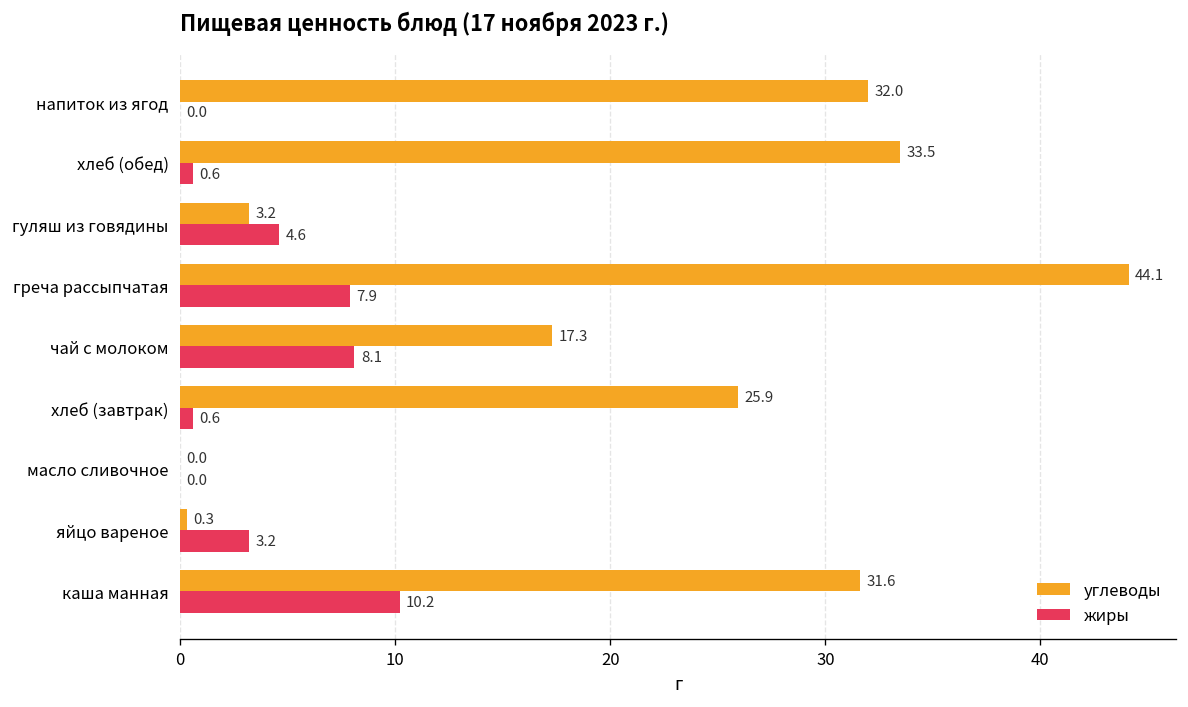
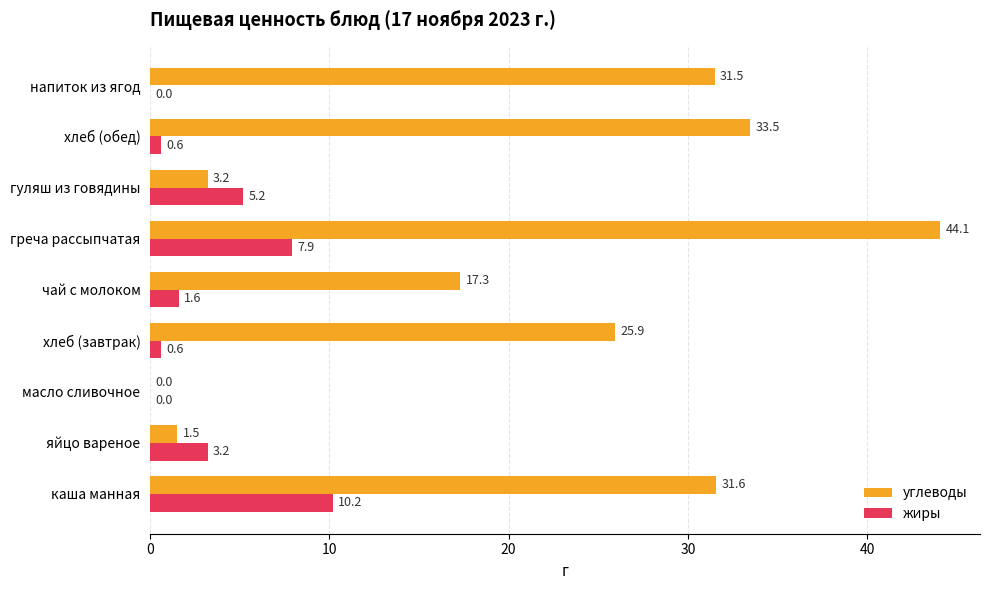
  {
    "углеводы": {
-     "напиток из ягод": 32.0,
+     "напиток из ягод": 31.5,
      "хлеб (обед)": 33.5,
      "гуляш из говядины": 3.2,
      "греча рассыпчатая": 44.1,
      "чай с молоком": 17.3,
      "хлеб (завтрак)": 25.9,
      "масло сливочное": 0.0,
-     "яйцо вареное": 0.3,
+     "яйцо вареное": 1.5,
      "каша манная": 31.6
    },
    "жиры": {
      "напиток из ягод": 0.0,
      "хлеб (обед)": 0.6,
-     "гуляш из говядины": 4.6,
+     "гуляш из говядины": 5.2,
      "греча рассыпчатая": 7.9,
-     "чай с молоком": 8.1,
+     "чай с молоком": 1.6,
      "хлеб (завтрак)": 0.6,
      "масло сливочное": 0.0,
      "яйцо вареное": 3.2,
      "каша манная": 10.2
    }
  }
